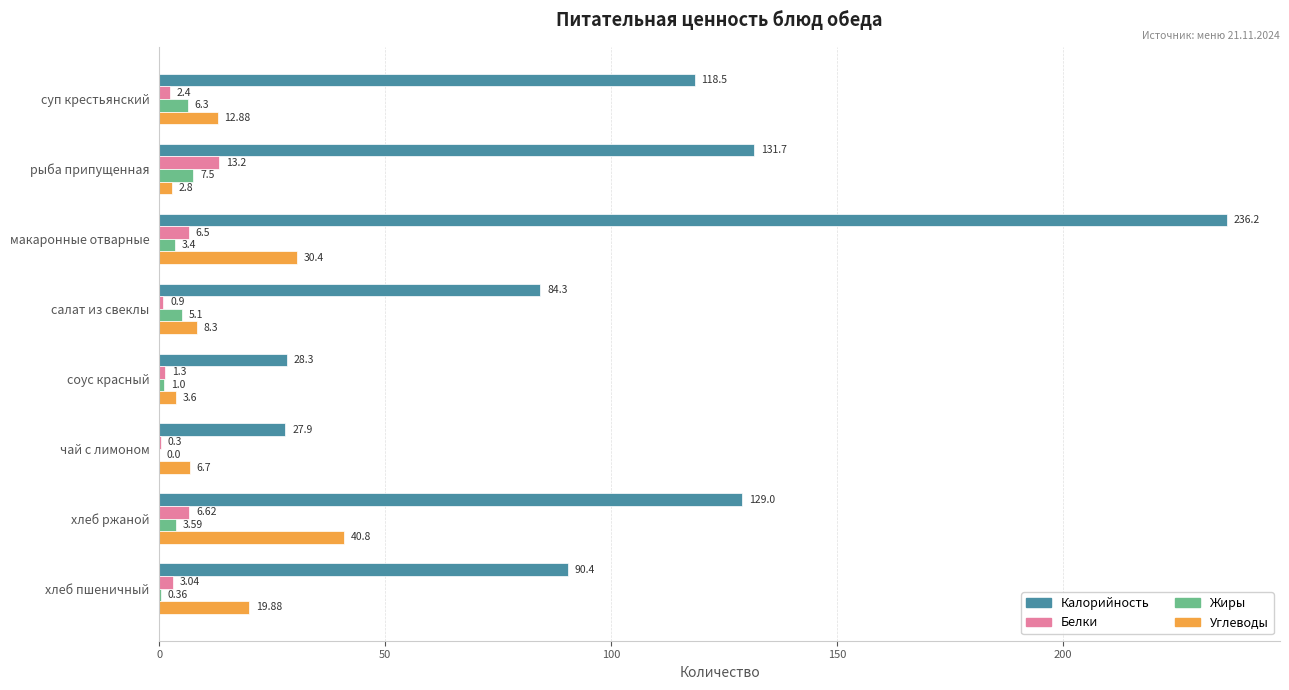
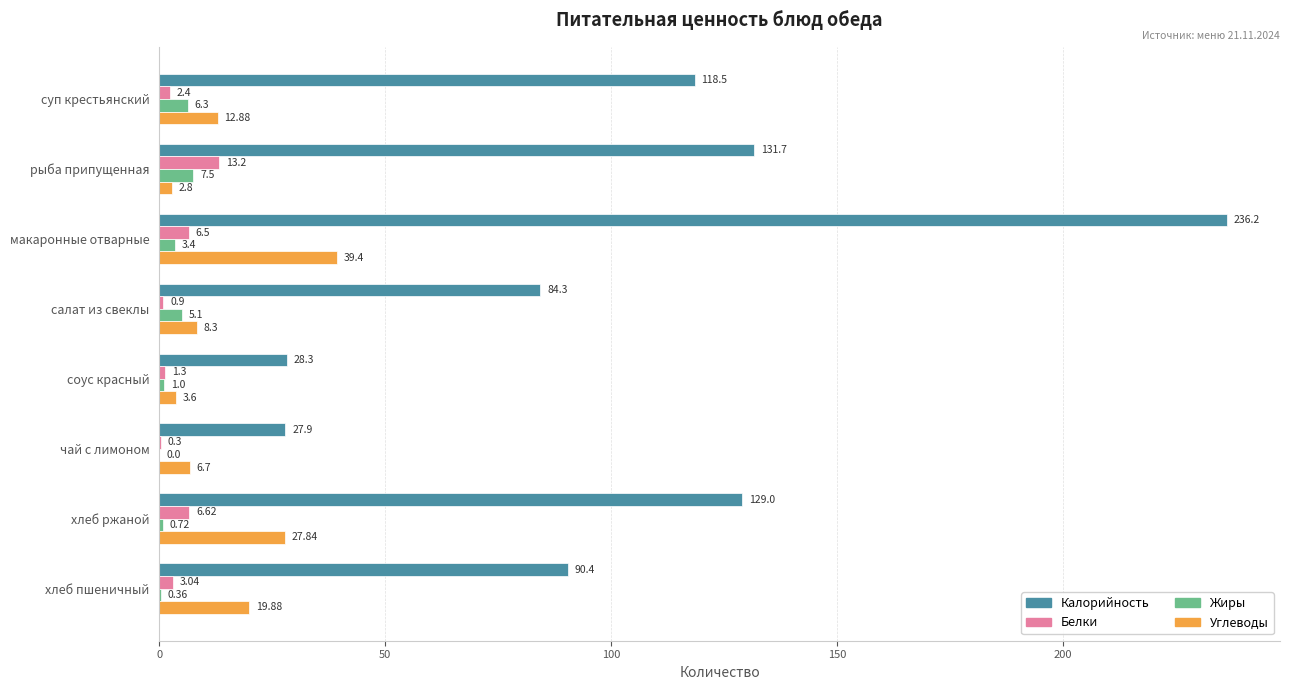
  {
    "Калорийность": {
      "суп крестьянский": 118.5,
      "рыба припущенная": 131.7,
      "макаронные отварные": 236.2,
      "салат из свеклы": 84.3,
      "соус красный": 28.3,
      "чай с лимоном": 27.9,
      "хлеб ржаной": 129.0,
      "хлеб пшеничный": 90.4
    },
    "Белки": {
      "суп крестьянский": 2.4,
      "рыба припущенная": 13.2,
      "макаронные отварные": 6.5,
      "салат из свеклы": 0.9,
      "соус красный": 1.3,
      "чай с лимоном": 0.3,
      "хлеб ржаной": 6.62,
      "хлеб пшеничный": 3.04
    },
    "Жиры": {
      "суп крестьянский": 6.3,
      "рыба припущенная": 7.5,
      "макаронные отварные": 3.4,
      "салат из свеклы": 5.1,
      "соус красный": 1.0,
      "чай с лимоном": 0.0,
-     "хлеб ржаной": 3.59,
+     "хлеб ржаной": 0.72,
      "хлеб пшеничный": 0.36
    },
    "Углеводы": {
      "суп крестьянский": 12.88,
      "рыба припущенная": 2.8,
-     "макаронные отварные": 30.4,
+     "макаронные отварные": 39.4,
      "салат из свеклы": 8.3,
      "соус красный": 3.6,
      "чай с лимоном": 6.7,
-     "хлеб ржаной": 40.8,
+     "хлеб ржаной": 27.84,
      "хлеб пшеничный": 19.88
    }
  }
